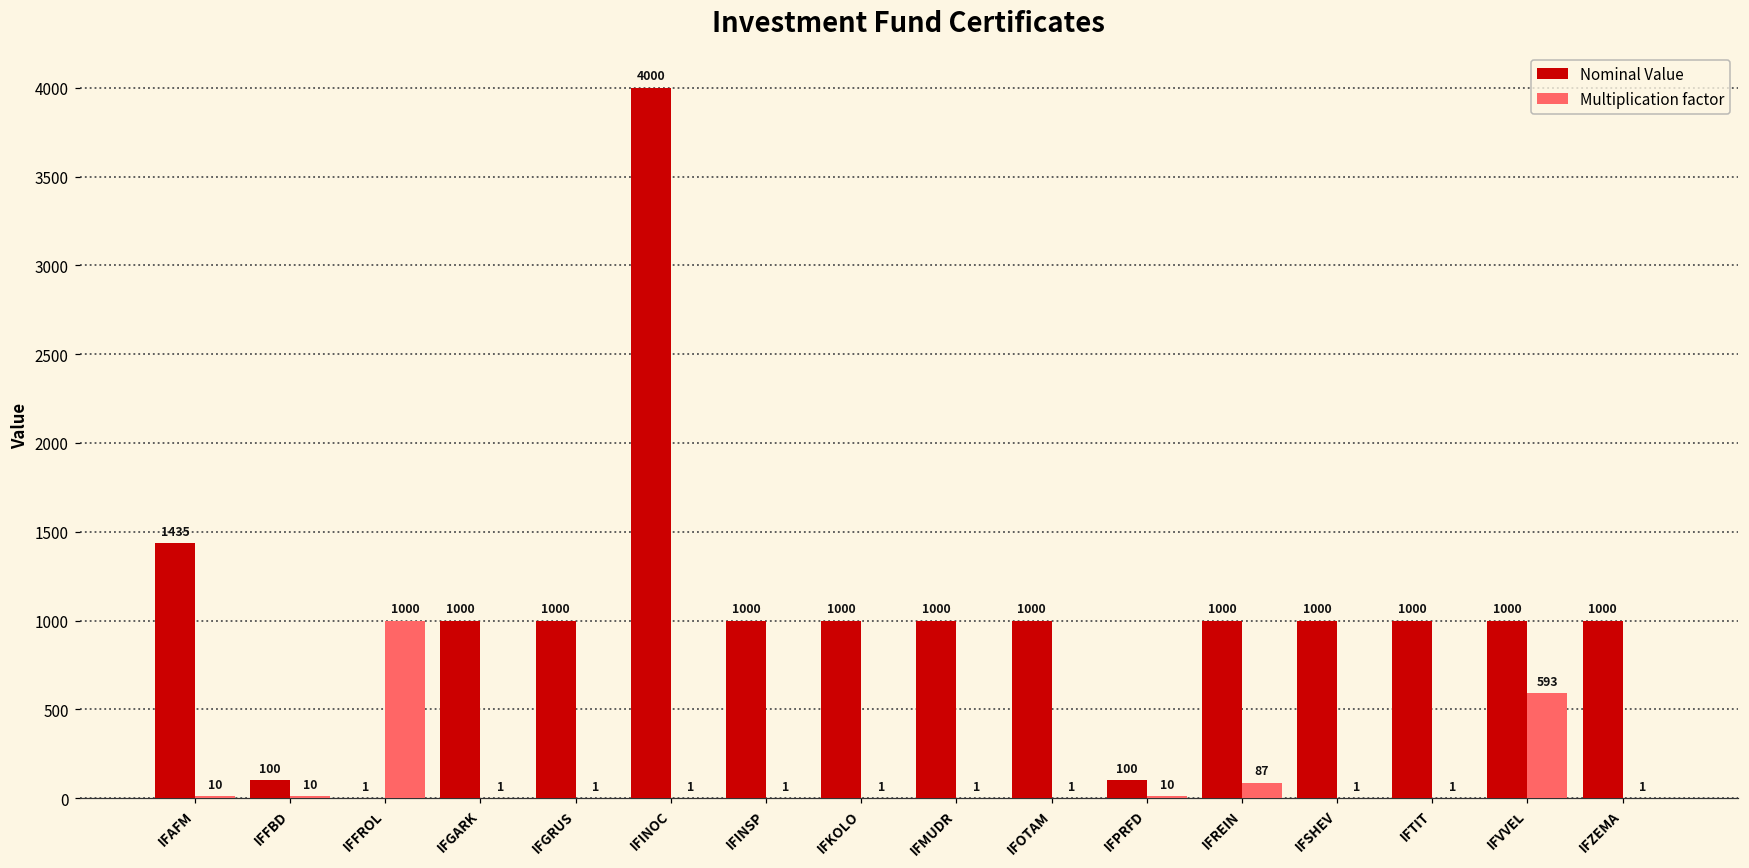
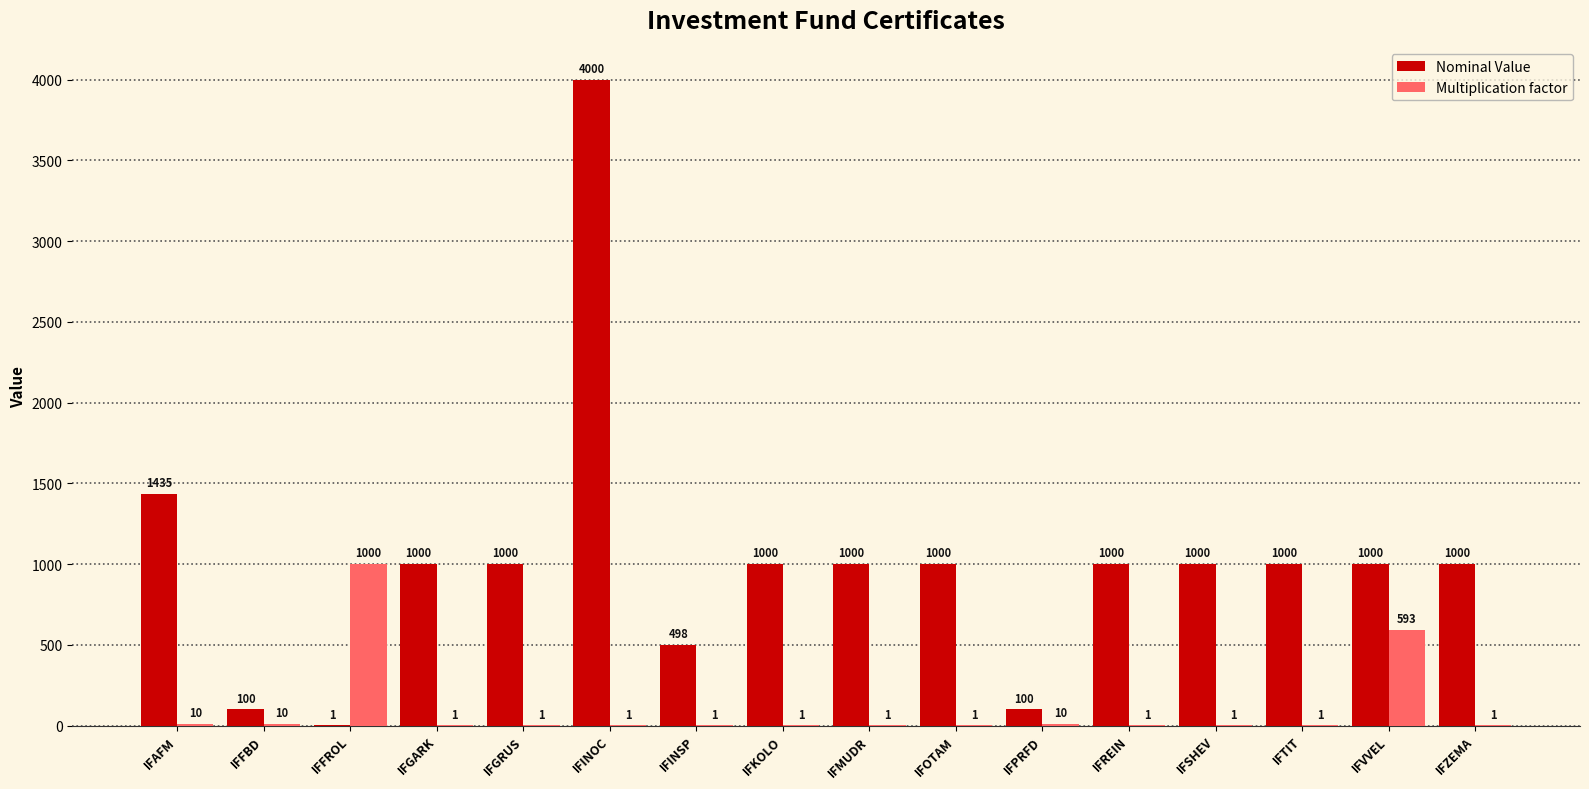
  {
    "Nominal Value": {
      "IFAFM": 1435,
      "IFFBD": 100,
      "IFFROL": 1,
      "IFGARK": 1000,
      "IFGRUS": 1000,
      "IFINOC": 4000,
-     "IFINSP": 1000,
+     "IFINSP": 498,
      "IFKOLO": 1000,
      "IFMUDR": 1000,
      "IFOTAM": 1000,
      "IFPRFD": 100,
      "IFREIN": 1000,
      "IFSHEV": 1000,
      "IFTIT": 1000,
      "IFVVEL": 1000,
      "IFZEMA": 1000
    },
    "Multiplication factor": {
      "IFAFM": 10,
      "IFFBD": 10,
      "IFFROL": 1000,
      "IFGARK": 1,
      "IFGRUS": 1,
      "IFINOC": 1,
      "IFINSP": 1,
      "IFKOLO": 1,
      "IFMUDR": 1,
      "IFOTAM": 1,
      "IFPRFD": 10,
-     "IFREIN": 87,
+     "IFREIN": 1,
      "IFSHEV": 1,
      "IFTIT": 1,
      "IFVVEL": 593,
      "IFZEMA": 1
    }
  }
